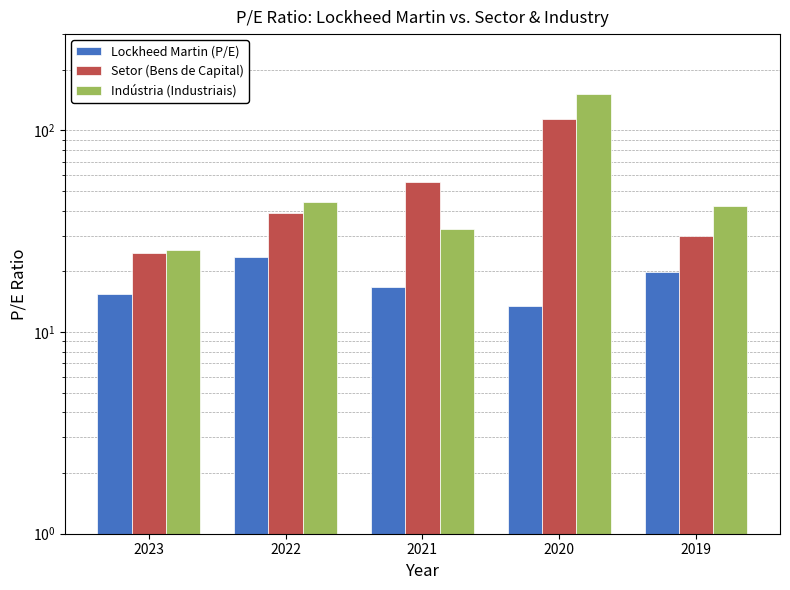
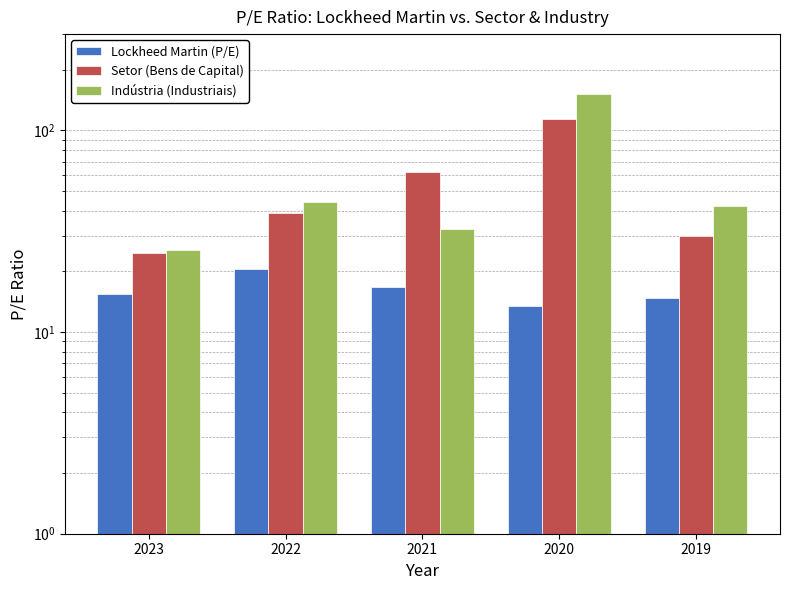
  {
    "Lockheed Martin (P/E)": {
      "2023": 15,
-     "2022": 24,
+     "2022": 20,
      "2021": 17,
      "2020": 13,
-     "2019": 20
+     "2019": 15
    },
    "Setor (Bens de Capital)": {
      "2023": 25,
      "2022": 39,
-     "2021": 55,
+     "2021": 62,
      "2020": 110,
      "2019": 30
    },
    "Indústria (Industriais)": {
      "2023": 25,
      "2022": 44,
      "2021": 33,
      "2020": 150,
      "2019": 42
    }
  }
